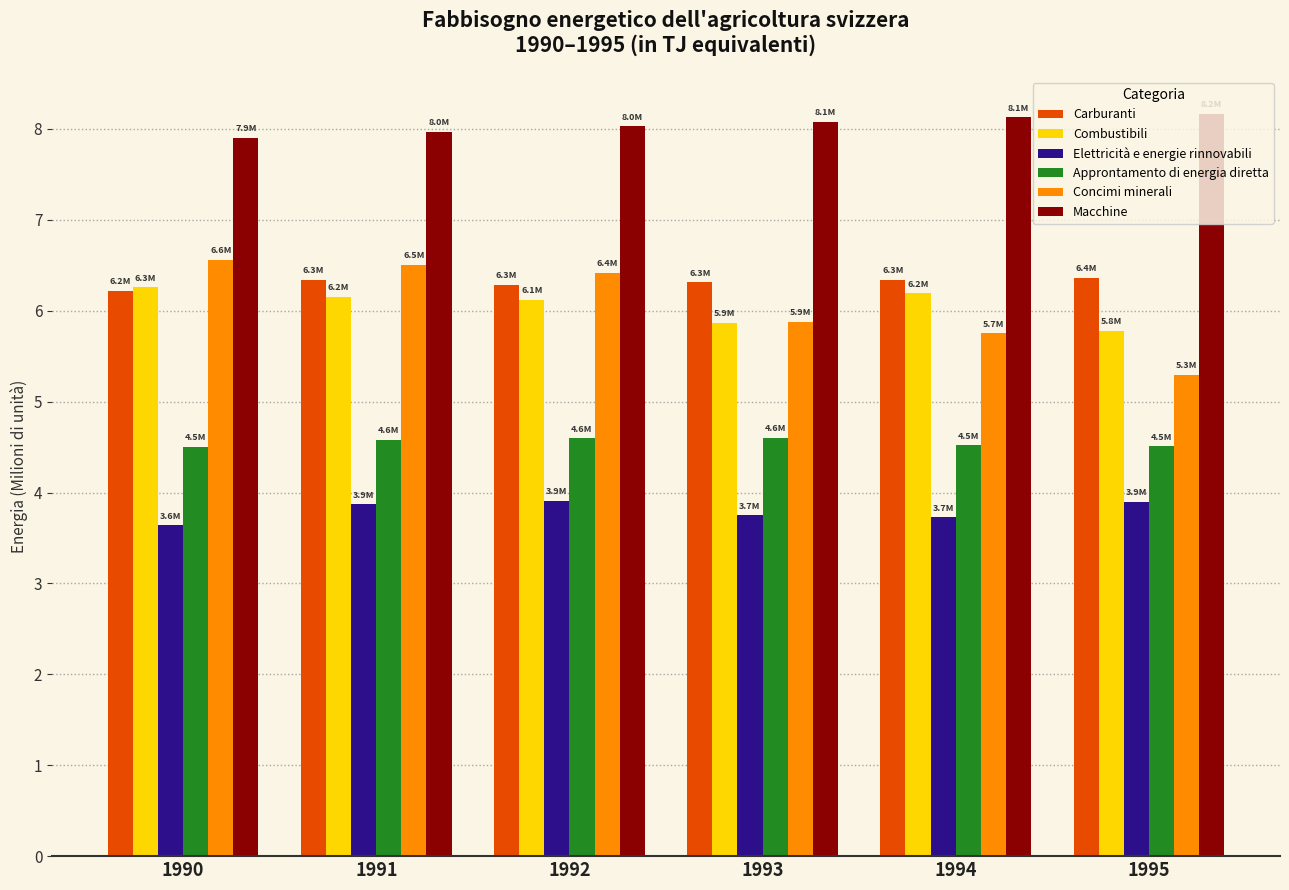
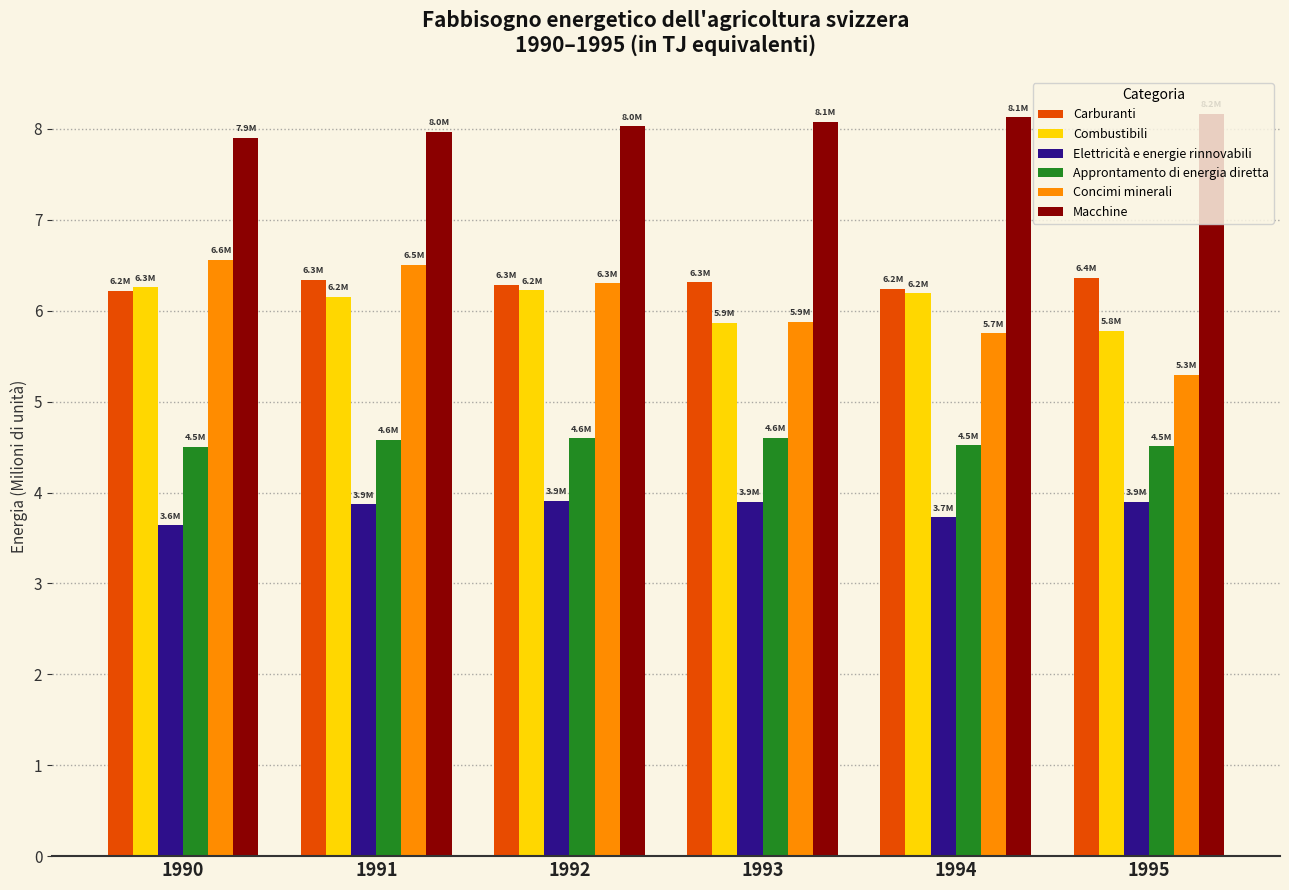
  {
    "Carburanti": {
      "1990": "6.2M",
      "1991": "6.3M",
      "1992": "6.3M",
      "1993": "6.3M",
-     "1994": "6.3M",
+     "1994": "6.2M",
      "1995": "6.4M"
    },
    "Combustibili": {
      "1990": "6.3M",
      "1991": "6.2M",
-     "1992": "6.1M",
+     "1992": "6.2M",
      "1993": "5.9M",
      "1994": "6.2M",
      "1995": "5.8M"
    },
    "Elettricità e energie rinnovabili": {
      "1990": "3.6M",
      "1991": "3.9M",
      "1992": "3.9M",
-     "1993": "3.7M",
+     "1993": "3.9M",
      "1994": "3.7M",
      "1995": "3.9M"
    },
    "Approntamento di energia diretta": {
      "1990": "4.5M",
      "1991": "4.6M",
      "1992": "4.6M",
      "1993": "4.6M",
      "1994": "4.5M",
      "1995": "4.5M"
    },
    "Concimi minerali": {
      "1990": "6.6M",
      "1991": "6.5M",
-     "1992": "6.4M",
+     "1992": "6.3M",
      "1993": "5.9M",
      "1994": "5.7M",
      "1995": "5.3M"
    },
    "Macchine": {
      "1990": "7.9M",
      "1991": "8.0M",
      "1992": "8.0M",
      "1993": "8.1M",
      "1994": "8.1M"
    }
  }
